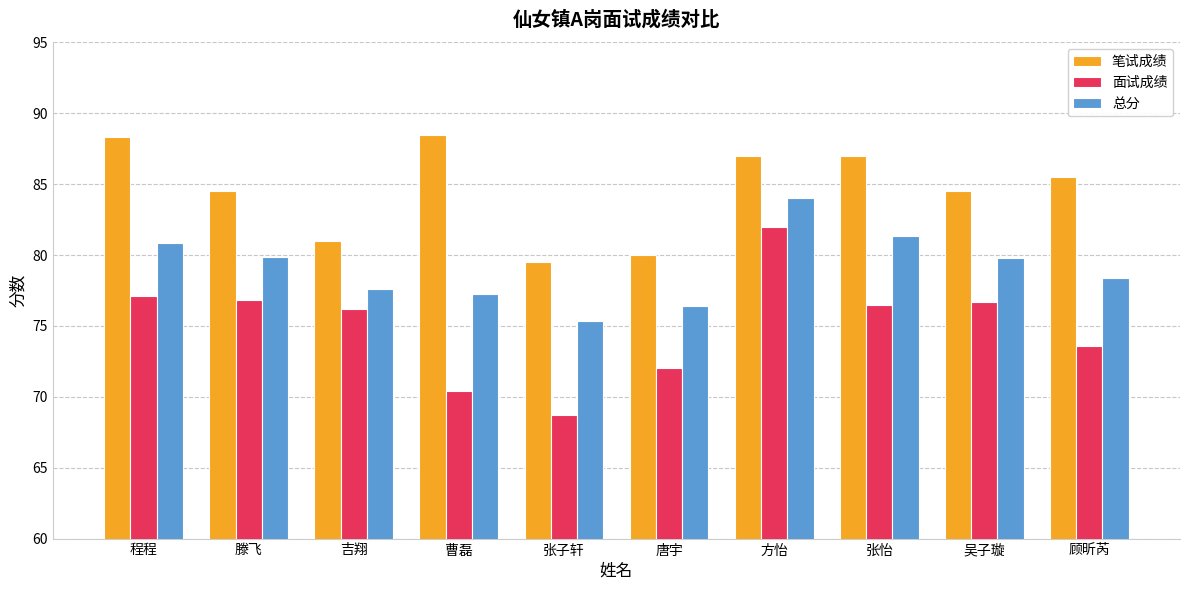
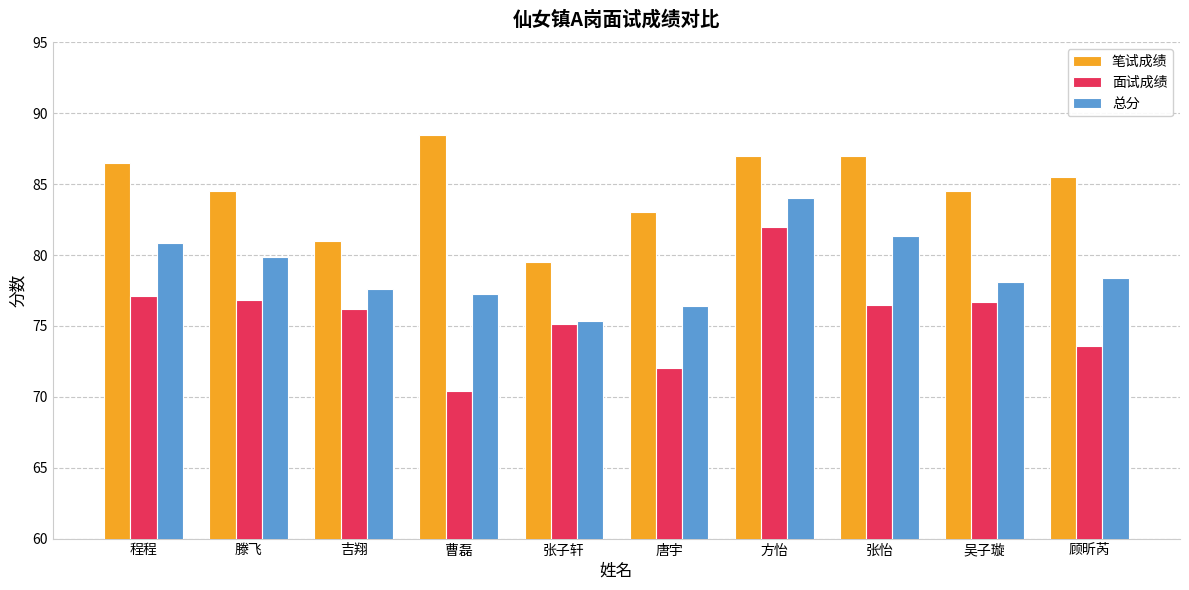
  {
    "笔试成绩": {
-     "程程": 88.3,
+     "程程": 86.5,
      "滕飞": 84.5,
      "吉翔": 81.0,
      "曹磊": 88.5,
      "张子轩": 79.5,
-     "唐宇": 80,
+     "唐宇": 83,
      "方怡": 87.0,
      "张怡": 87.0,
      "吴子璇": 84.5,
      "顾昕芮": 85.5
    },
    "面试成绩": {
      "程程": 77.1,
      "滕飞": 76.8,
      "吉翔": 76.2,
      "曹磊": 70.4,
-     "张子轩": 68.7,
+     "张子轩": 75.1,
      "唐宇": 72.0,
      "方怡": 82.0,
      "张怡": 76.5,
      "吴子璇": 76.7,
      "顾昕芮": 73.6
    },
    "总分": {
      "程程": 80.9,
      "滕飞": 79.9,
      "吉翔": 77.6,
      "曹磊": 77.3,
      "张子轩": 75.4,
      "唐宇": 76.4,
      "方怡": 84.0,
      "张怡": 81.4,
-     "吴子璇": 79.8,
+     "吴子璇": 78.1,
      "顾昕芮": 78.4
    }
  }
